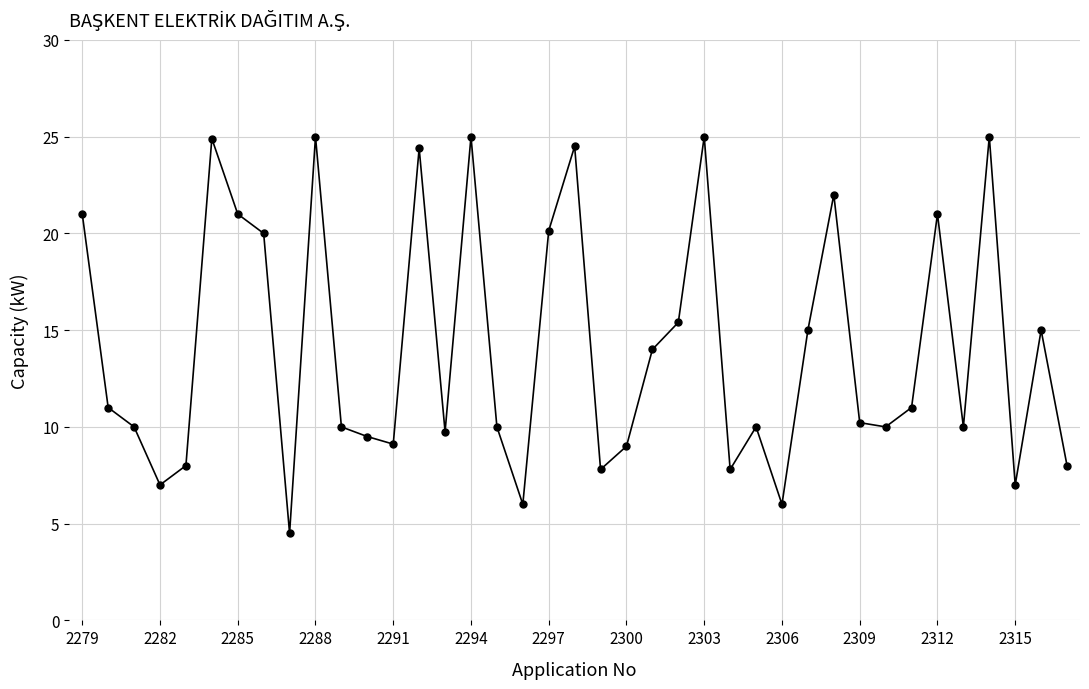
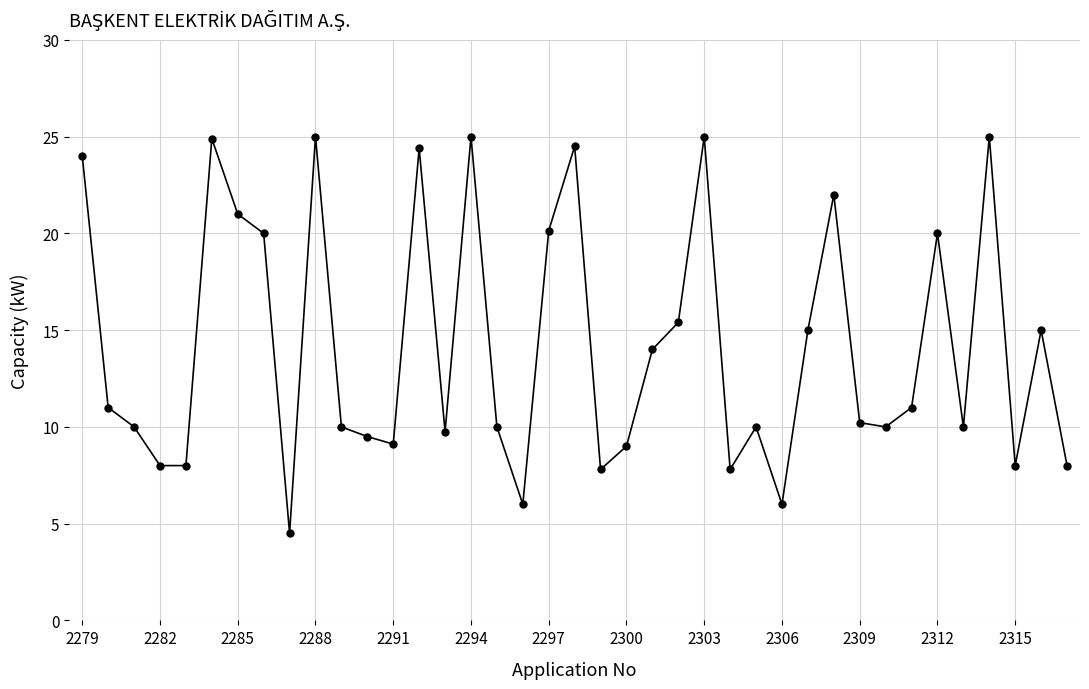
  {
-   "2279": 21,
-   "2282": 7,
+   "2279": 24,
+   "2282": 8,
    "2285": 21,
    "2288": 25,
    "2291": 9,
    "2294": 25,
    "2297": 20.1,
    "2300": 9,
    "2303": 25,
    "2306": 6,
    "2309": 10.2,
-   "2312": 21,
-   "2315": 7
+   "2312": 20,
+   "2315": 8
  }
